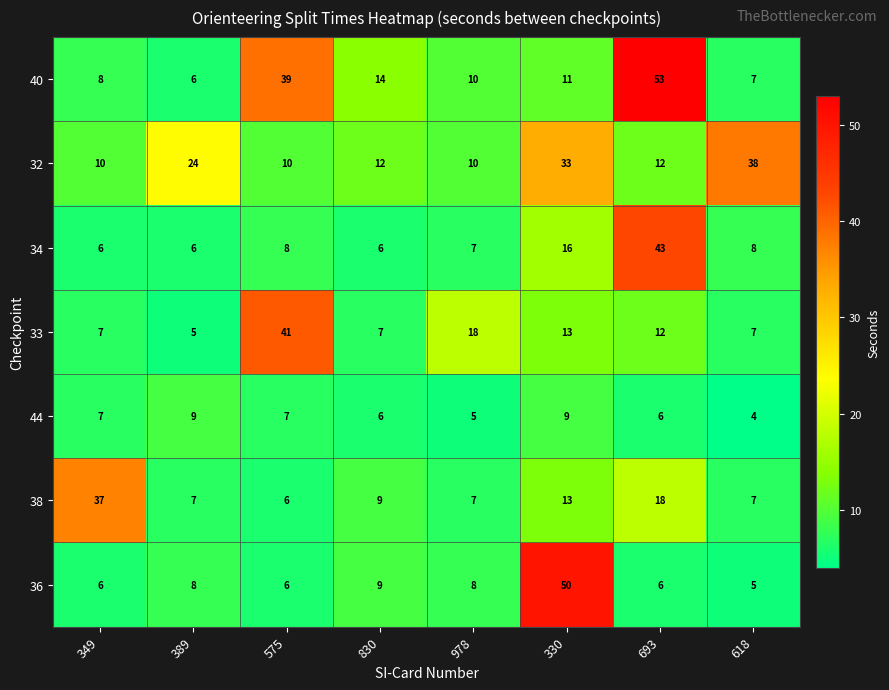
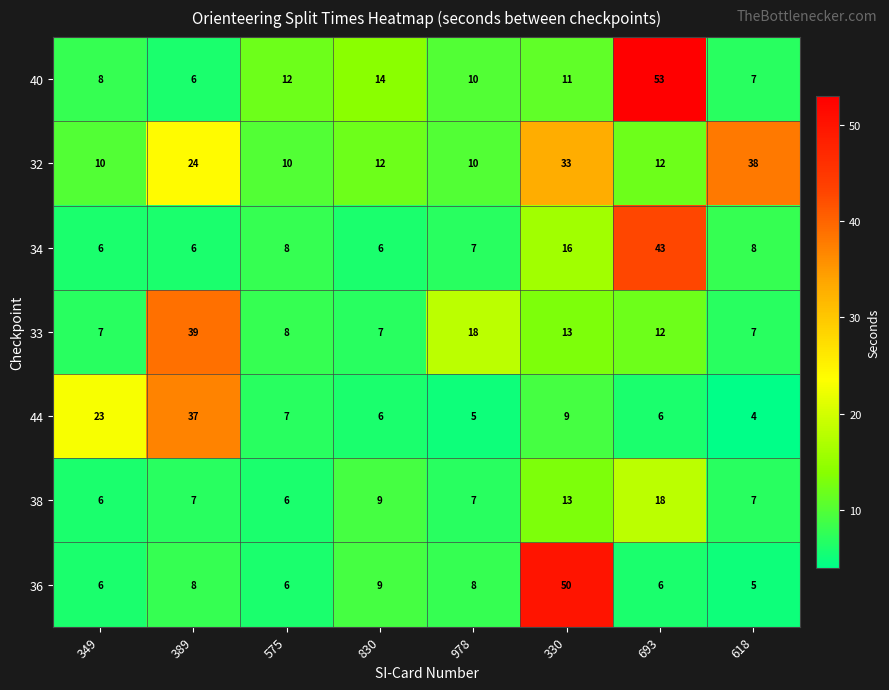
  {
    "40": {
      "349": 8,
      "389": 6,
-     "575": 39,
+     "575": 12,
      "830": 14,
      "978": 10,
      "330": 11,
      "693": 53,
      "618": 7
    },
    "32": {
      "349": 10,
      "389": 24,
      "575": 10,
      "830": 12,
      "978": 10,
      "330": 33,
      "693": 12,
      "618": 38
    },
    "34": {
      "349": 6,
      "389": 6,
      "575": 8,
      "830": 6,
      "978": 7,
      "330": 16,
      "693": 43,
      "618": 8
    },
    "33": {
      "349": 7,
-     "389": 5,
-     "575": 41,
+     "389": 39,
+     "575": 8,
      "830": 7,
      "978": 18,
      "330": 13,
      "693": 12,
      "618": 7
    },
    "44": {
-     "349": 7,
-     "389": 9,
+     "349": 23,
+     "389": 37,
      "575": 7,
      "830": 6,
      "978": 5,
      "330": 9,
      "693": 6,
      "618": 4
    },
    "38": {
-     "349": 37,
+     "349": 6,
      "389": 7,
      "575": 6,
      "830": 9,
      "978": 7,
      "330": 13,
      "693": 18,
      "618": 7
    },
    "36": {
      "349": 6,
      "389": 8,
      "575": 6,
      "830": 9,
      "978": 8,
      "330": 50,
      "693": 6,
      "618": 5
    }
  }
